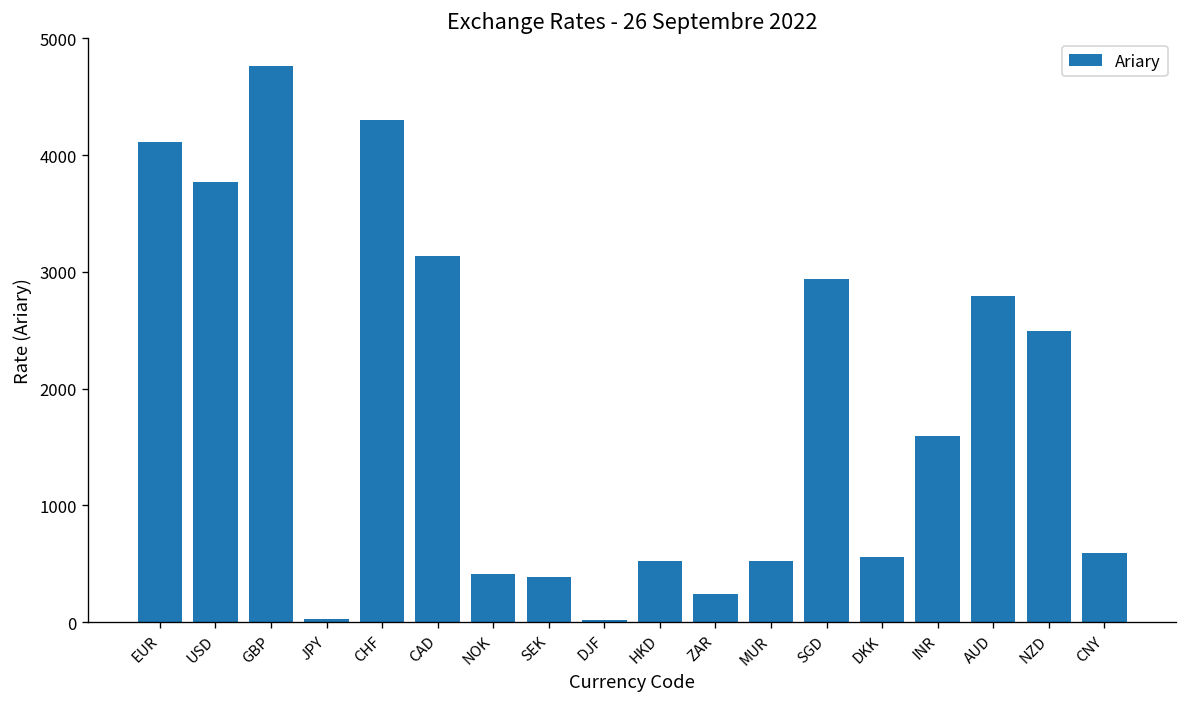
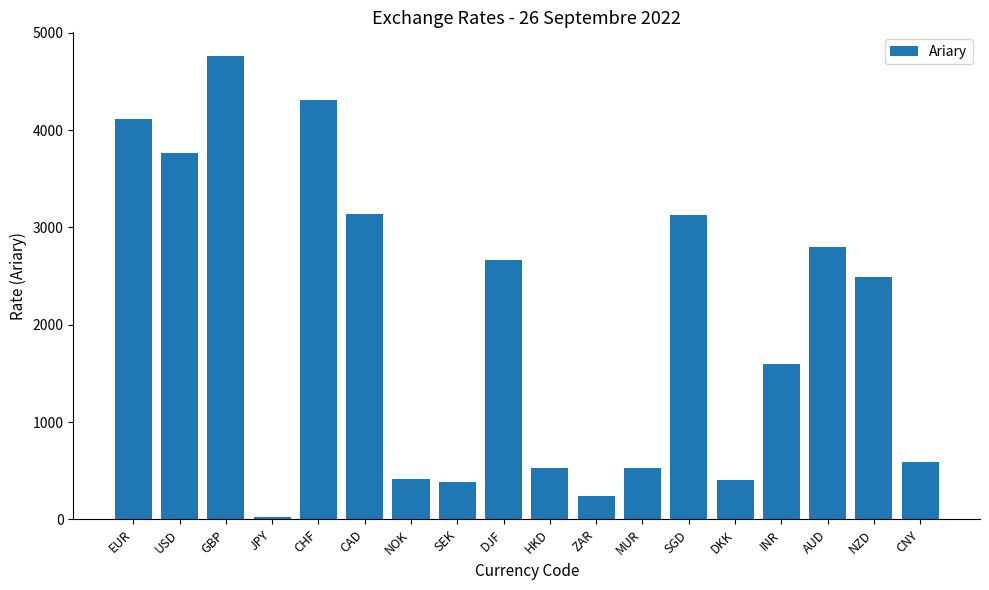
  {
    "EUR": 4100,
    "USD": 3800,
    "GBP": 4800,
    "JPY": 0,
    "CHF": 4300,
    "CAD": 3100,
    "NOK": 400,
    "SEK": 400,
-   "DJF": 0,
+   "DJF": 2700,
    "HKD": 500,
    "ZAR": 200,
    "MUR": 500,
-   "SGD": 2900,
-   "DKK": 600,
+   "SGD": 3100,
+   "DKK": 400,
    "INR": 1600,
    "AUD": 2800,
    "NZD": 2500,
    "CNY": 600
  }
